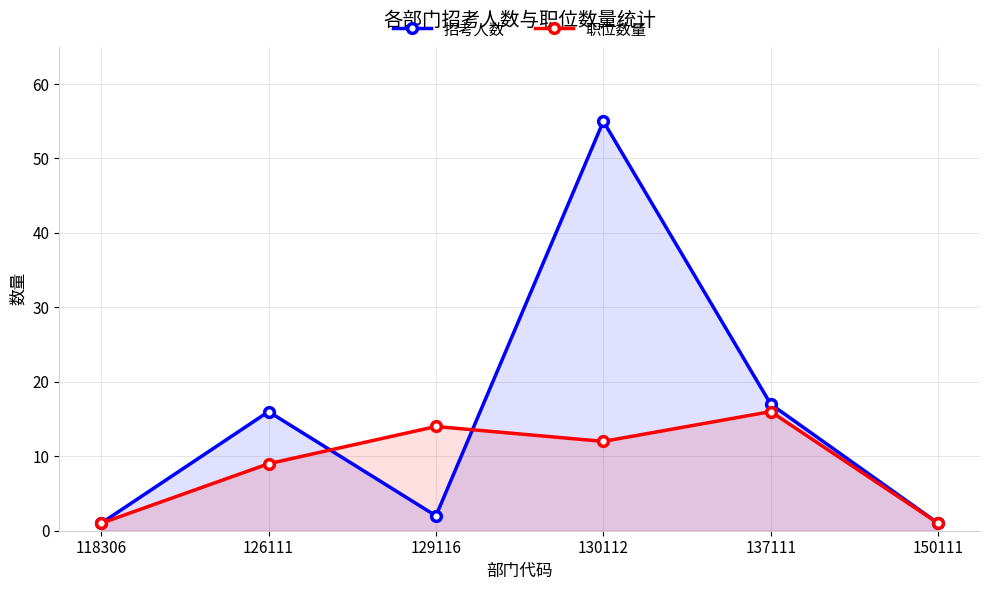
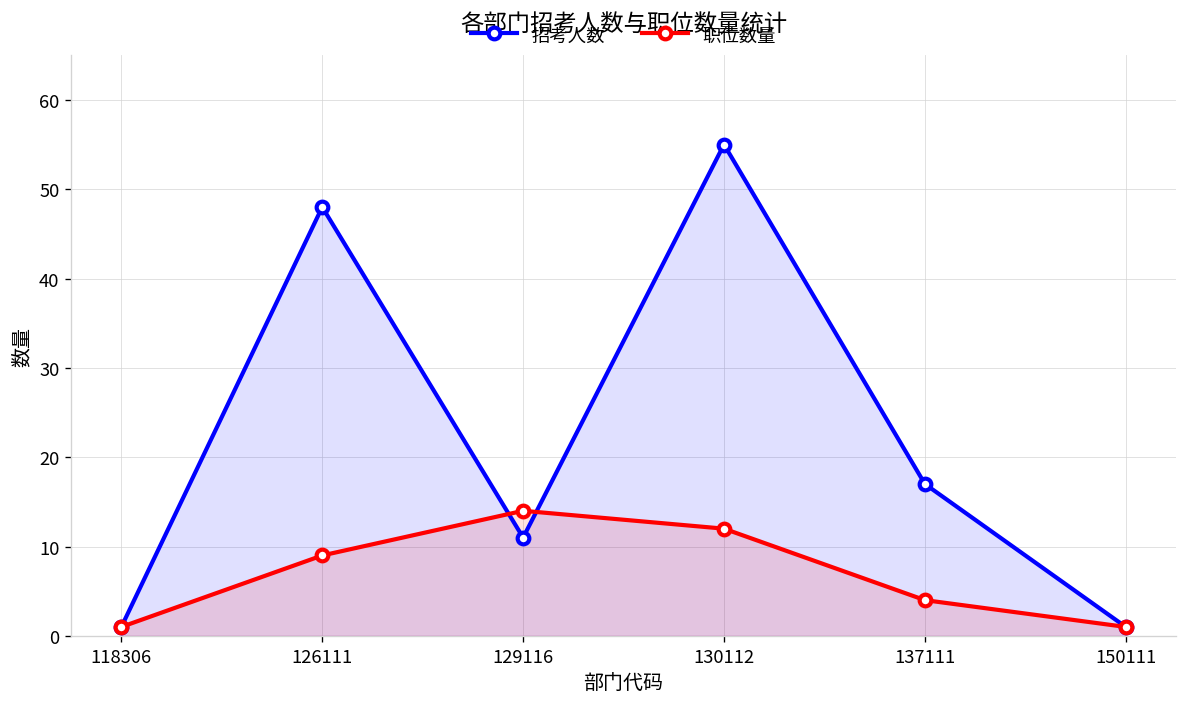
  {
    "招考人数": {
-     "126111": 16,
-     "129116": 2,
+     "126111": 48,
+     "129116": 11,
      "130112": 55,
      "137111": 17
    },
    "职位数量": {
      "126111": 9,
      "129116": 14,
      "130112": 12,
-     "137111": 16
+     "137111": 4
    }
  }
